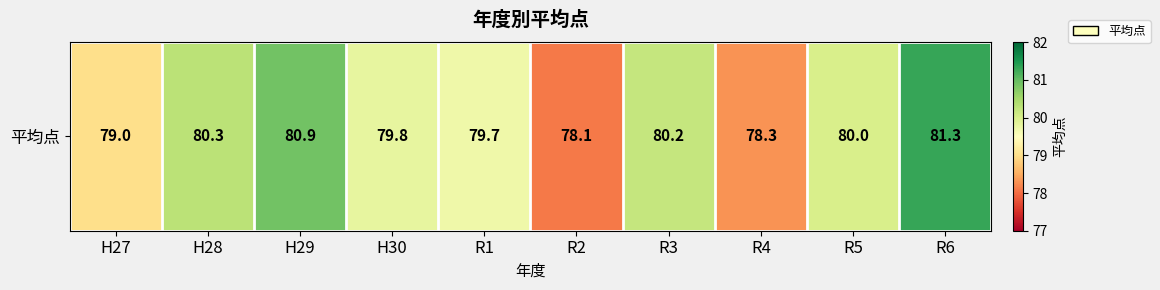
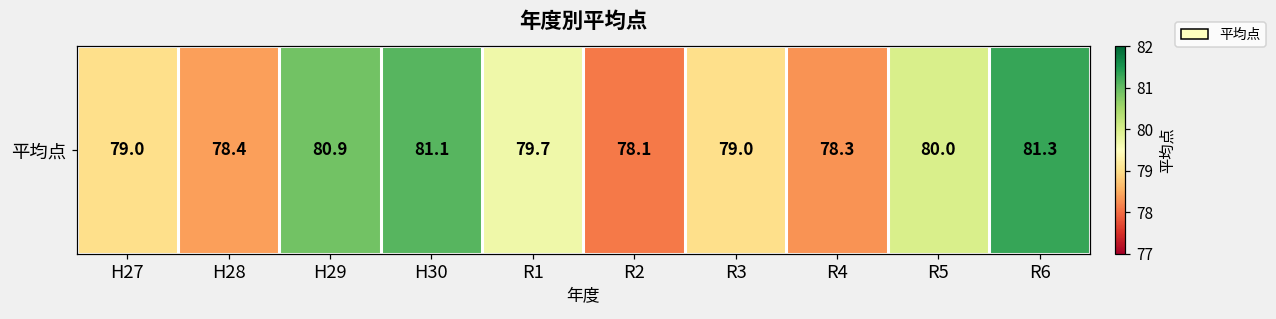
  {
    "平均点": {
      "H27": 79.0,
-     "H28": 80.3,
+     "H28": 78.4,
      "H29": 80.9,
-     "H30": 79.8,
+     "H30": 81.1,
      "R1": 79.7,
      "R2": 78.1,
-     "R3": 80.2,
+     "R3": 79.0,
      "R4": 78.3,
      "R5": 80.0,
      "R6": 81.3
    }
  }
